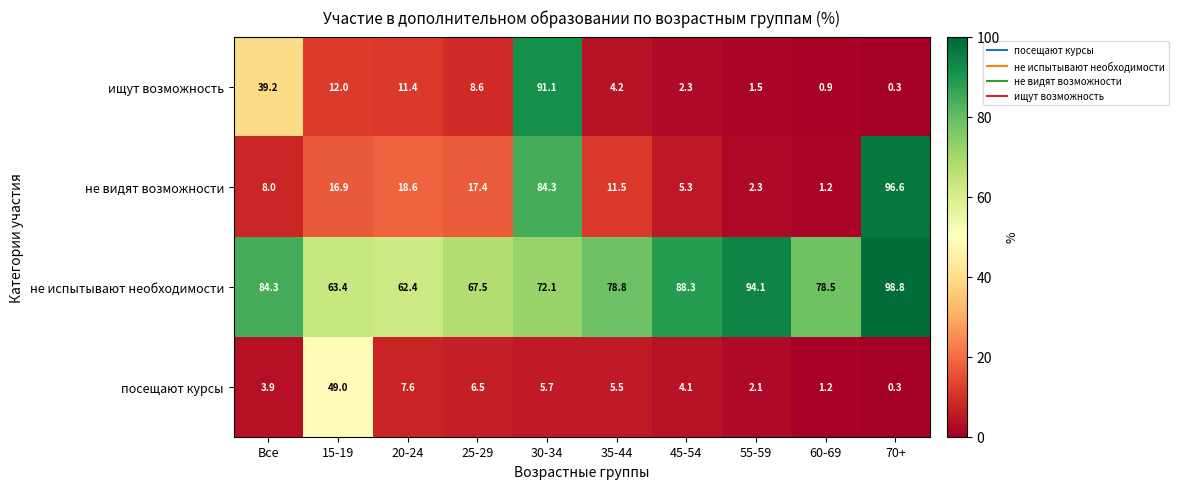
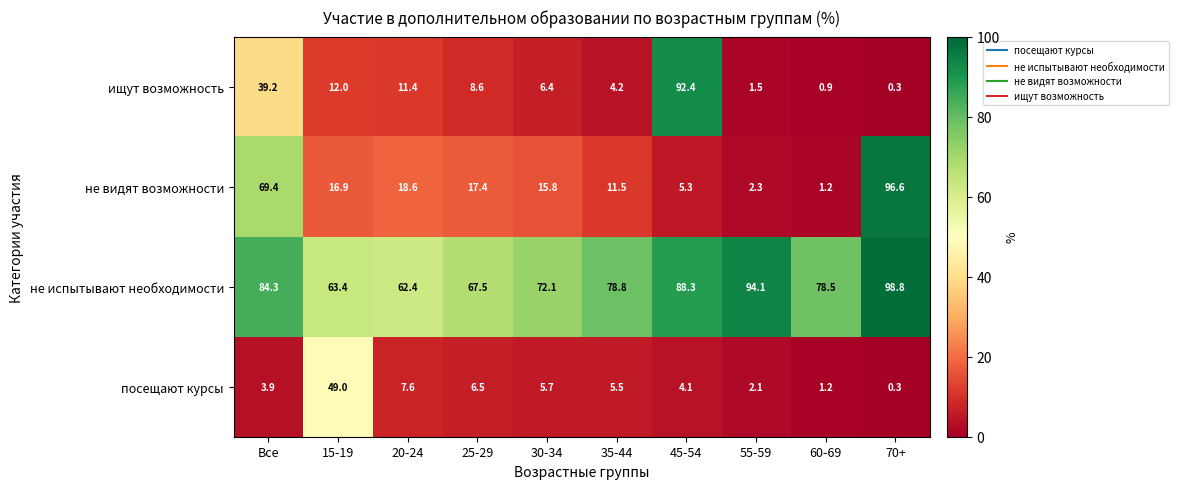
  {
    "ищут возможность": {
      "Все": 39.2,
      "15-19": 12.0,
      "20-24": 11.4,
      "25-29": 8.6,
-     "30-34": 91.1,
+     "30-34": 6.4,
      "35-44": 4.2,
-     "45-54": 2.3,
+     "45-54": 92.4,
      "55-59": 1.5,
      "60-69": 0.9,
      "70+": 0.3
    },
    "не видят возможности": {
-     "Все": 8.0,
+     "Все": 69.4,
      "15-19": 16.9,
      "20-24": 18.6,
      "25-29": 17.4,
-     "30-34": 84.3,
+     "30-34": 15.8,
      "35-44": 11.5,
      "45-54": 5.3,
      "55-59": 2.3,
      "60-69": 1.2,
      "70+": 96.6
    },
    "не испытывают необходимости": {
      "Все": 84.3,
      "15-19": 63.4,
      "20-24": 62.4,
      "25-29": 67.5,
      "30-34": 72.1,
      "35-44": 78.8,
      "45-54": 88.3,
      "55-59": 94.1,
      "60-69": 78.5,
      "70+": 98.8
    },
    "посещают курсы": {
      "Все": 3.9,
      "15-19": 49.0,
      "20-24": 7.6,
      "25-29": 6.5,
      "30-34": 5.7,
      "35-44": 5.5,
      "45-54": 4.1,
      "55-59": 2.1,
      "60-69": 1.2,
      "70+": 0.3
    }
  }
